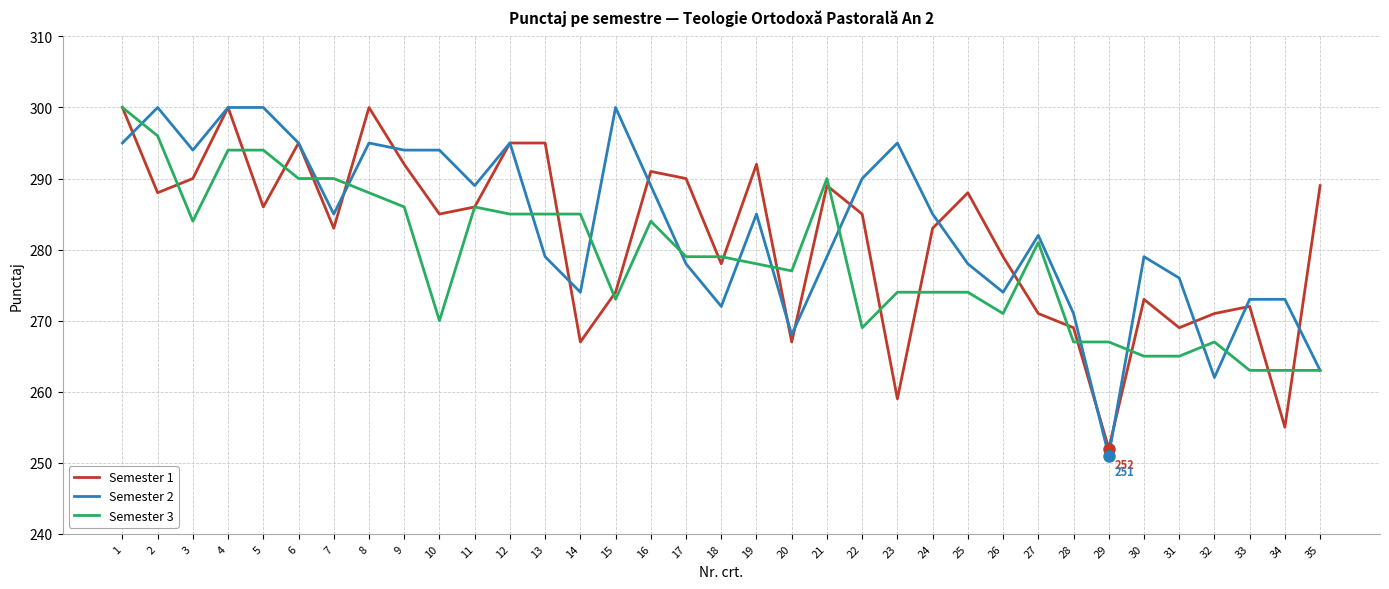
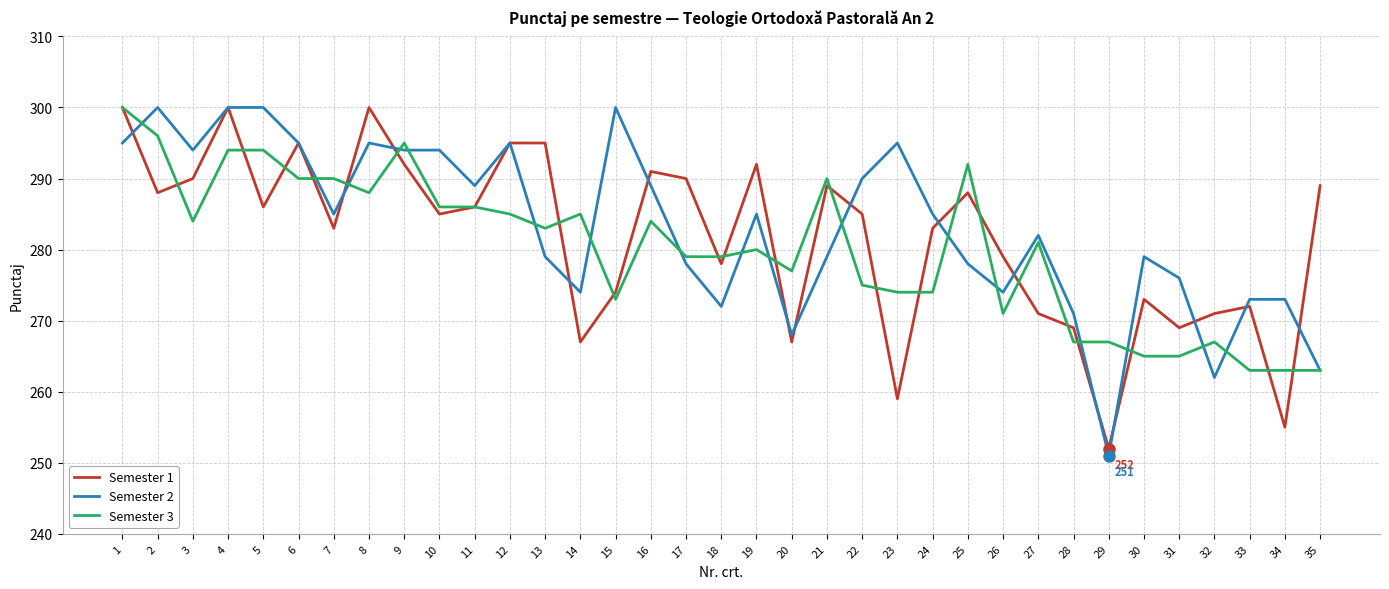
  {
    "Semester 3": {
      "2": 296,
      "3": 284,
      "4": 294,
      "5": 294,
      "6": 290,
      "7": 290,
      "8": 288,
-     "9": 286,
-     "10": 270,
+     "9": 295,
+     "10": 286,
      "12": 285,
-     "13": 285,
+     "13": 283,
      "14": 285,
      "15": 273,
      "16": 284,
      "17": 279,
      "18": 279,
-     "19": 278,
+     "19": 280,
      "20": 277,
      "21": 290,
-     "22": 269,
+     "22": 275,
      "23": 274,
      "24": 274,
-     "25": 274,
+     "25": 292,
      "26": 271,
      "27": 281,
      "28": 267,
      "29": 267,
      "30": 265,
      "31": 265,
      "32": 267,
      "33": 263,
      "34": 263
    }
  }
